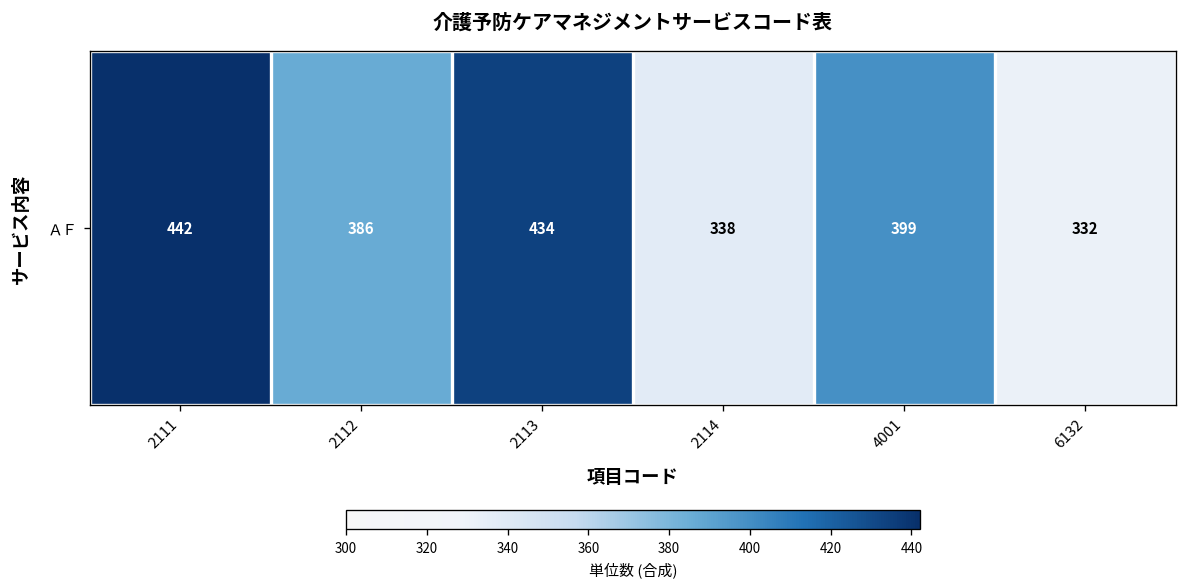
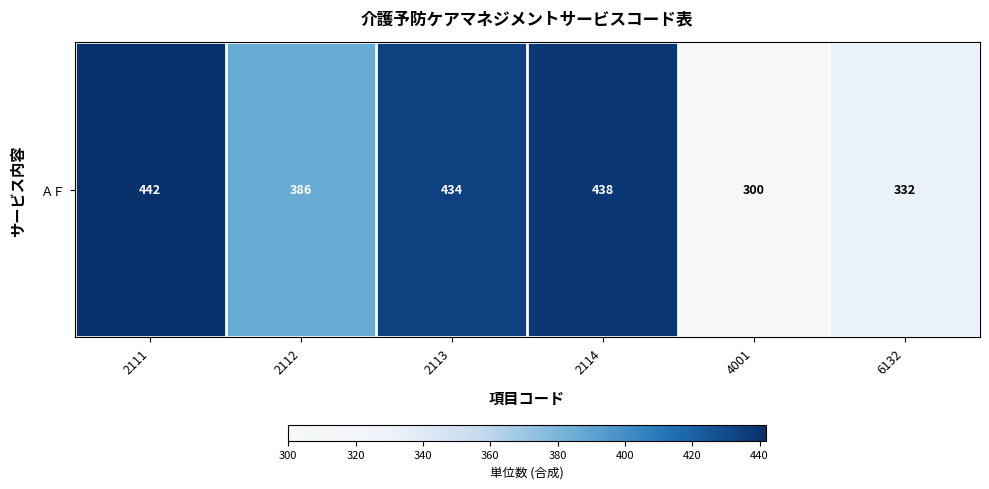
  {
    "ＡＦ": {
      "2111": 442,
      "2112": 386,
      "2113": 434,
-     "2114": 338,
-     "4001": 399,
+     "2114": 438,
+     "4001": 300,
      "6132": 332
    }
  }
